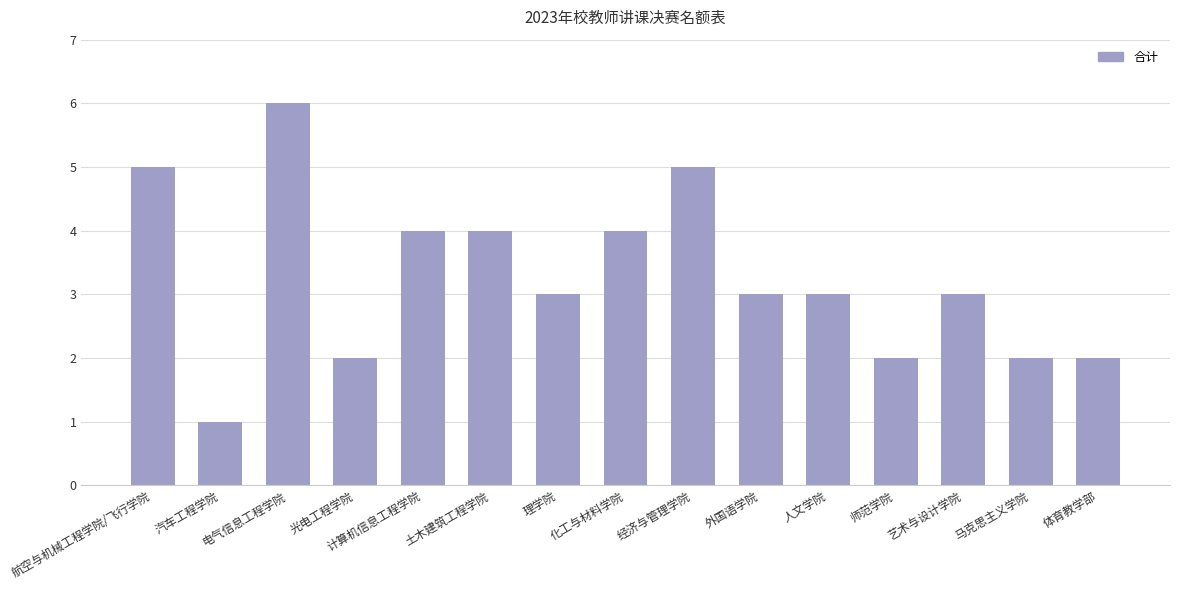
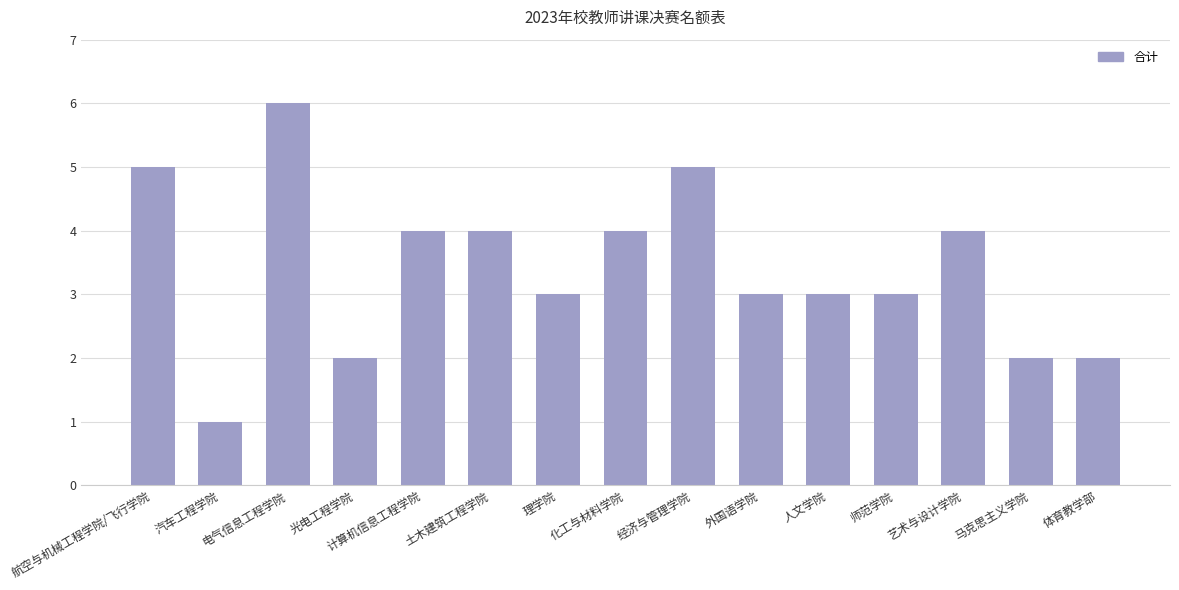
  {
    "航空与机械工程学院/飞行学院": 5,
    "汽车工程学院": 1,
    "电气信息工程学院": 6,
    "光电工程学院": 2,
    "计算机信息工程学院": 4,
    "土木建筑工程学院": 4,
    "理学院": 3,
    "化工与材料学院": 4,
    "经济与管理学院": 5,
    "外国语学院": 3,
    "人文学院": 3,
-   "师范学院": 2,
-   "艺术与设计学院": 3,
+   "师范学院": 3,
+   "艺术与设计学院": 4,
    "马克思主义学院": 2,
    "体育教学部": 2
  }
